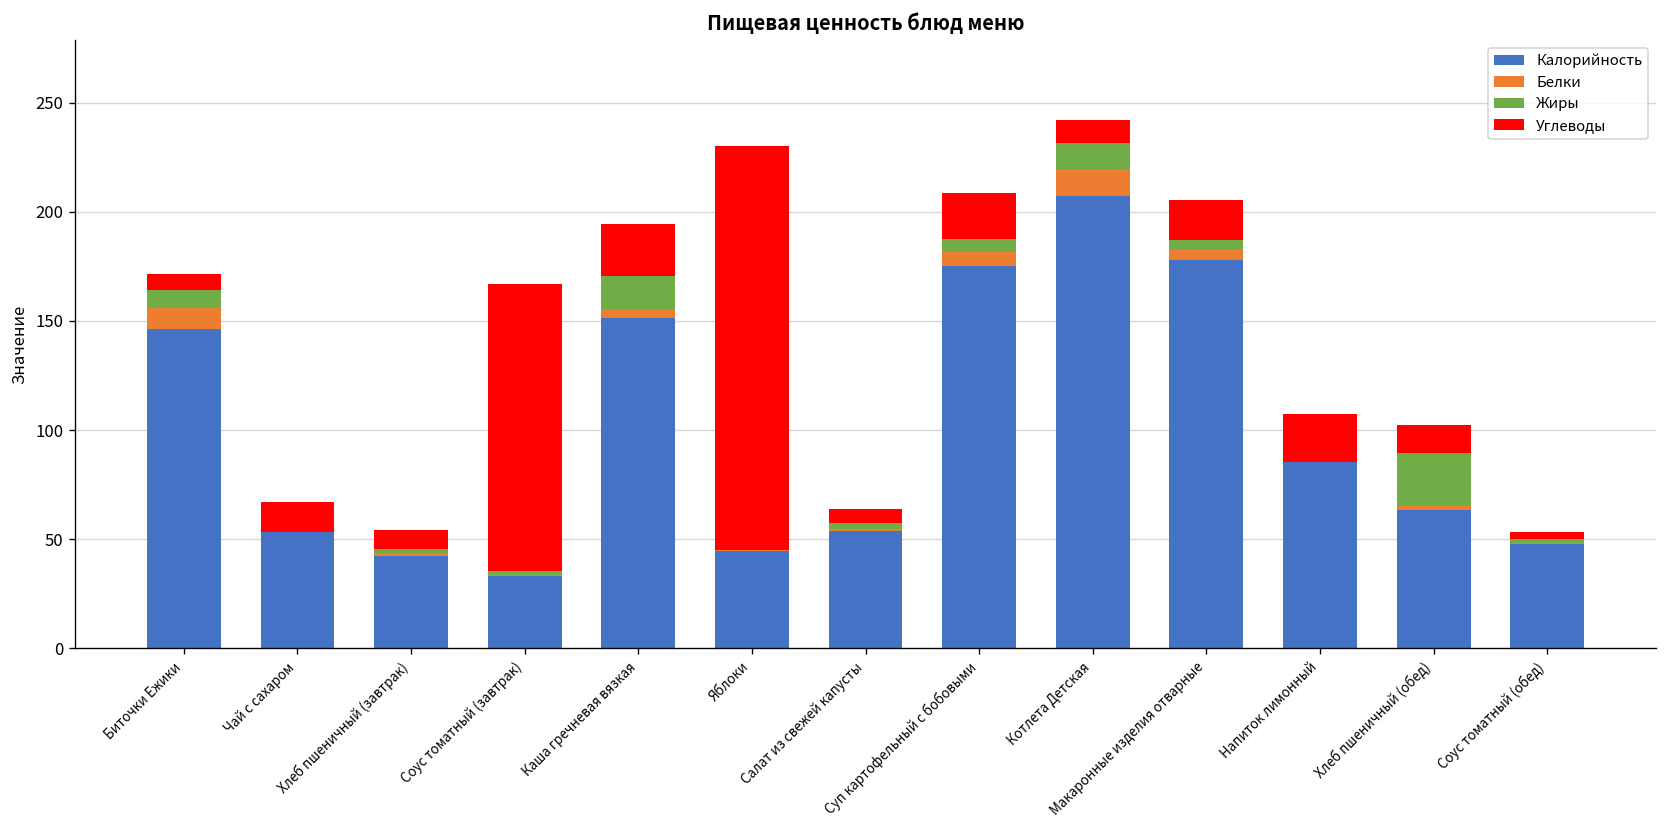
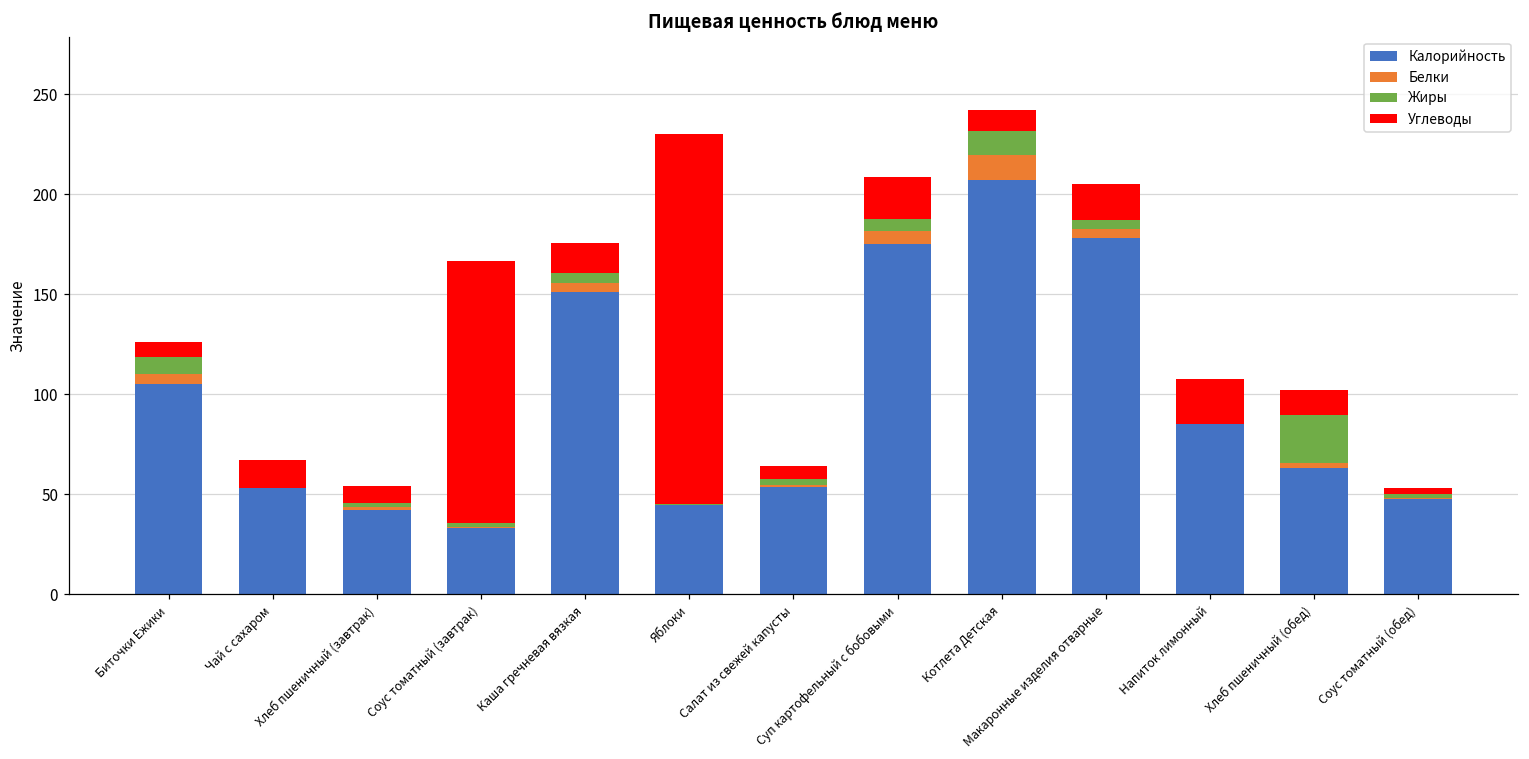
  {
    "Калорийность": {
-     "Биточки Ежики": 146,
+     "Биточки Ежики": 105,
      "Чай с сахаром": 53,
      "Хлеб пшеничный (завтрак)": 42,
      "Соус томатный (завтрак)": 33,
      "Каша гречневая вязкая": 151,
      "Яблоки": 45,
      "Салат из свежей капусты": 54,
      "Суп картофельный с бобовыми": 175,
      "Котлета Детская": 207,
      "Макаронные изделия отварные": 178,
      "Напиток лимонный": 85,
      "Хлеб пшеничный (обед)": 63,
      "Соус томатный (обед)": 48
    },
    "Белки": {
-     "Биточки Ежики": 10,
+     "Биточки Ежики": 5,
      "Хлеб пшеничный (завтрак)": 1,
      "Каша гречневая вязкая": 5,
      "Суп картофельный с бобовыми": 7,
      "Котлета Детская": 12,
      "Макаронные изделия отварные": 5,
      "Хлеб пшеничный (обед)": 2
    },
    "Жиры": {
      "Биточки Ежики": 8,
      "Чай с сахаром": 0,
      "Хлеб пшеничный (завтрак)": 2,
      "Соус томатный (завтрак)": 2,
-     "Каша гречневая вязкая": 15,
+     "Каша гречневая вязкая": 5,
      "Салат из свежей капусты": 3,
      "Суп картофельный с бобовыми": 6,
      "Котлета Детская": 12,
      "Макаронные изделия отварные": 4,
      "Напиток лимонный": 0,
      "Хлеб пшеничный (обед)": 24,
      "Соус томатный (обед)": 2
    },
    "Углеводы": {
      "Биточки Ежики": 8,
      "Чай с сахаром": 14,
      "Хлеб пшеничный (завтрак)": 9,
      "Соус томатный (завтрак)": 131,
-     "Каша гречневая вязкая": 24,
+     "Каша гречневая вязкая": 15,
      "Яблоки": 185,
      "Салат из свежей капусты": 6,
      "Суп картофельный с бобовыми": 21,
      "Котлета Детская": 11,
      "Макаронные изделия отварные": 18,
      "Напиток лимонный": 22,
      "Хлеб пшеничный (обед)": 13,
      "Соус томатный (обед)": 3
    }
  }
